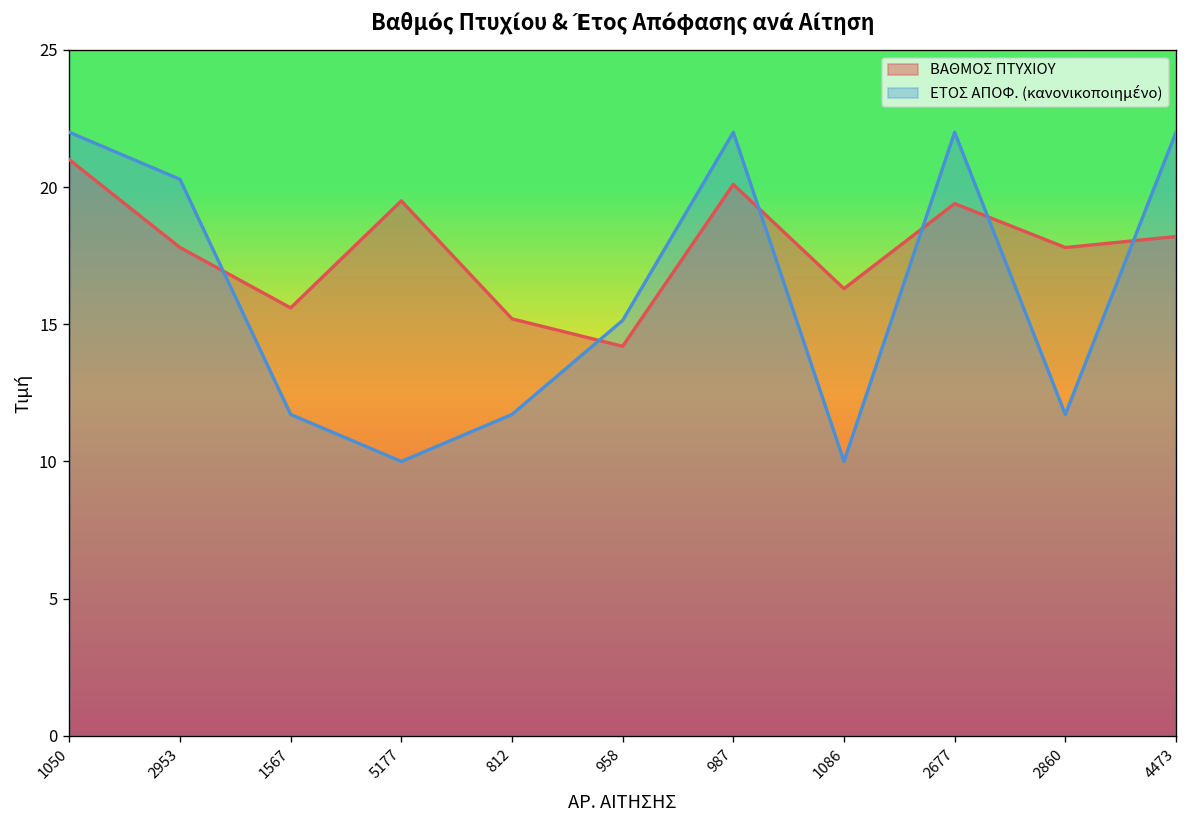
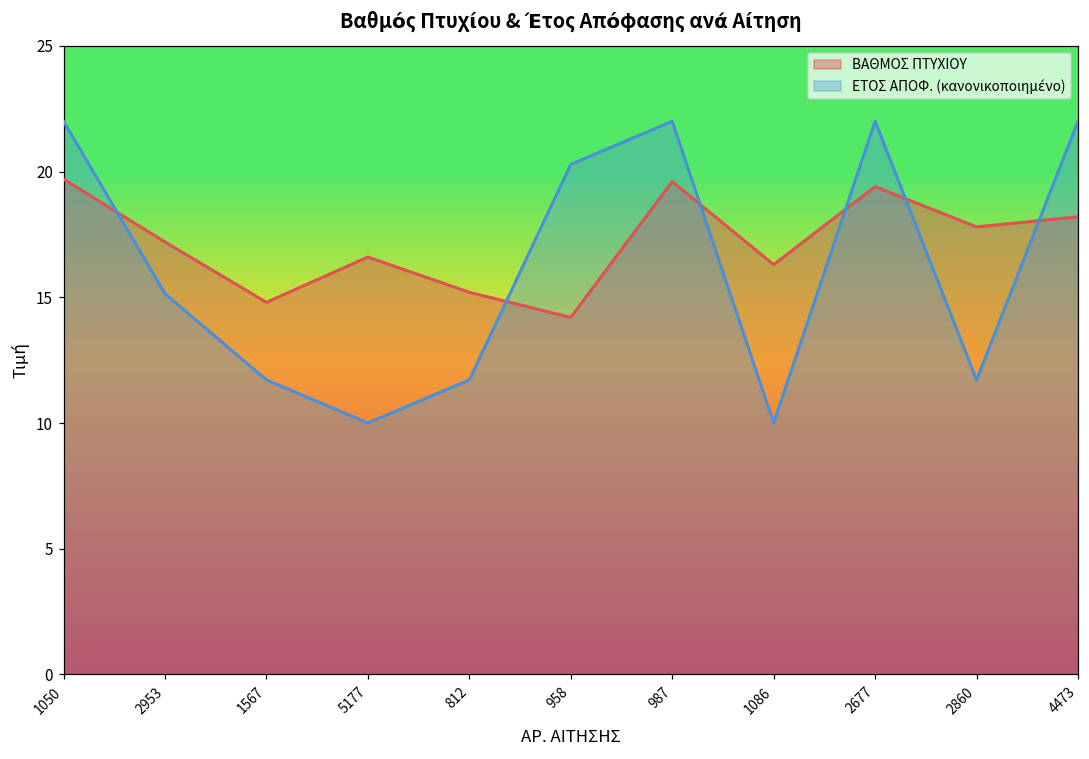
  {
    "ΒΑΘΜΟΣ ΠΤΥΧΙΟΥ": {
-     "1050": 21.0,
-     "2953": 17.8,
-     "1567": 15.6,
-     "5177": 19.5,
+     "1050": 19.7,
+     "2953": 17.2,
+     "1567": 14.8,
+     "5177": 16.6,
      "812": 15.2,
      "958": 14.2,
-     "987": 20.1,
+     "987": 19.6,
      "1086": 16.3,
      "2677": 19.4,
      "2860": 17.8,
      "4473": 18.2
    },
    "ΕΤΟΣ ΑΠΟΦ. (κανονικοποιημένο)": {
      "1050": 22.0,
-     "2953": 20.3,
+     "2953": 15.1,
      "1567": 11.7,
      "5177": 10.0,
      "812": 11.7,
-     "958": 15.1,
+     "958": 20.3,
      "987": 22.0,
      "1086": 10.0,
      "2677": 22.0,
      "2860": 11.7,
      "4473": 22.0
    }
  }
